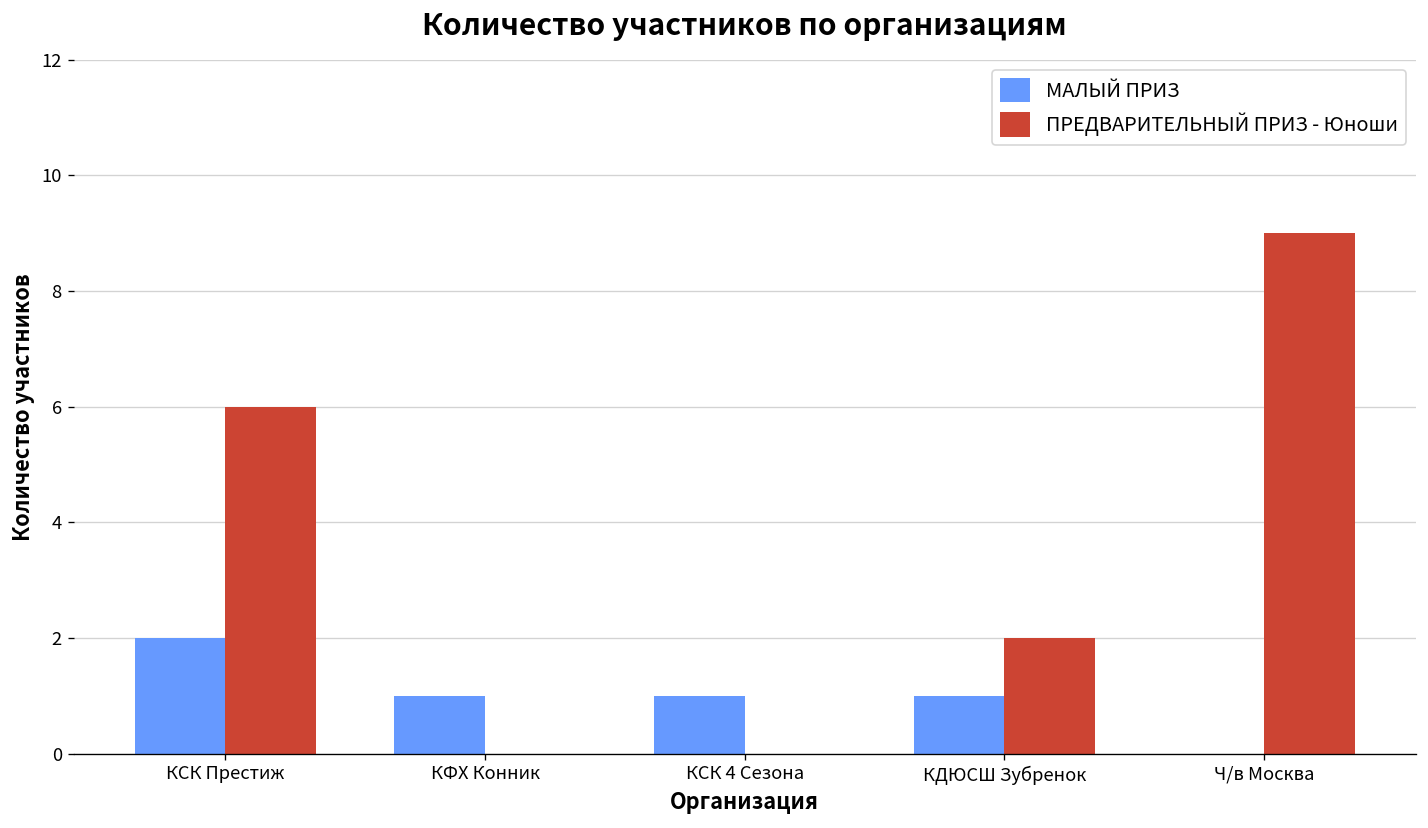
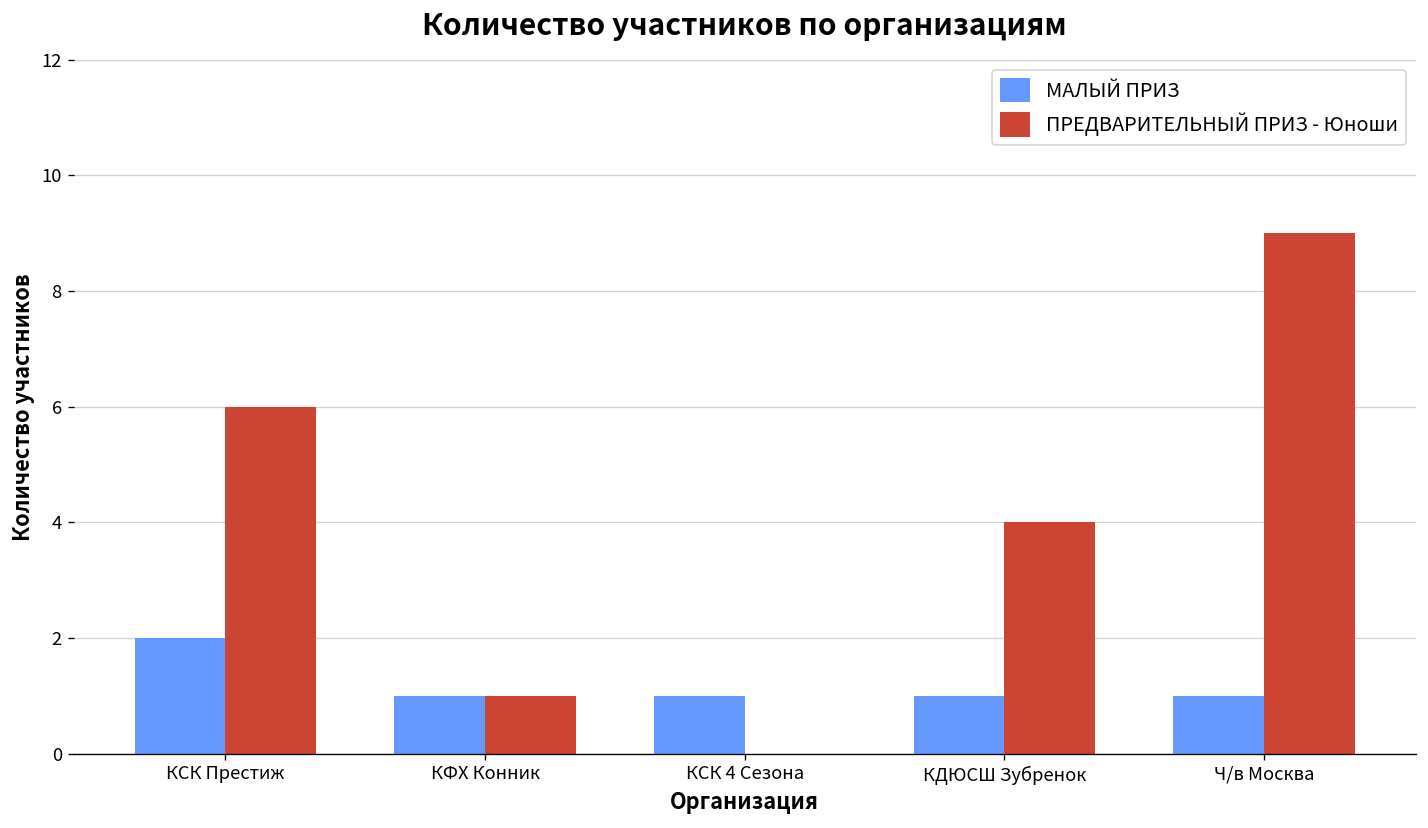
  {
    "МАЛЫЙ ПРИЗ": {
      "КСК Престиж": 2,
      "КФХ Конник": 1,
      "КСК 4 Сезона": 1,
      "КДЮСШ Зубренок": 1,
-     "Ч/в Москва": 0
+     "Ч/в Москва": 1
    },
    "ПРЕДВАРИТЕЛЬНЫЙ ПРИЗ - Юноши": {
      "КСК Престиж": 6,
-     "КФХ Конник": 0,
+     "КФХ Конник": 1,
      "КСК 4 Сезона": 0,
-     "КДЮСШ Зубренок": 2,
+     "КДЮСШ Зубренок": 4,
      "Ч/в Москва": 9
    }
  }
